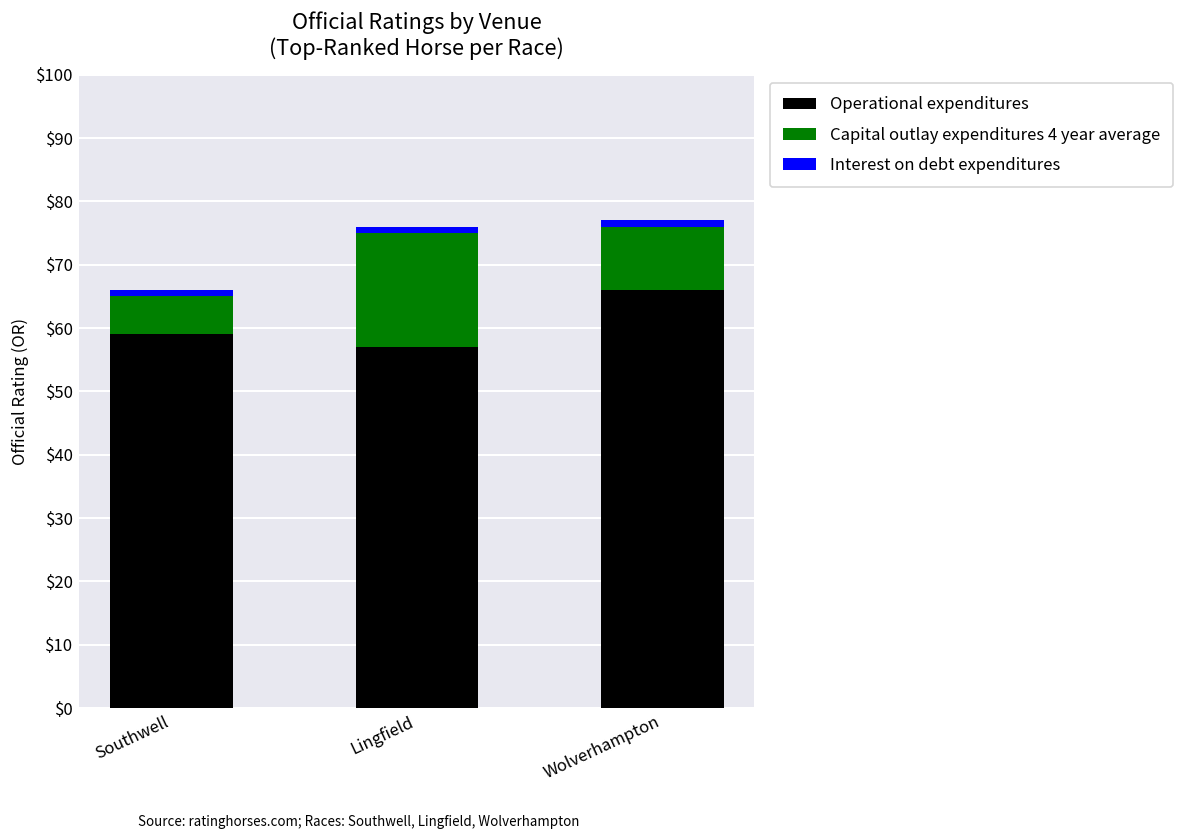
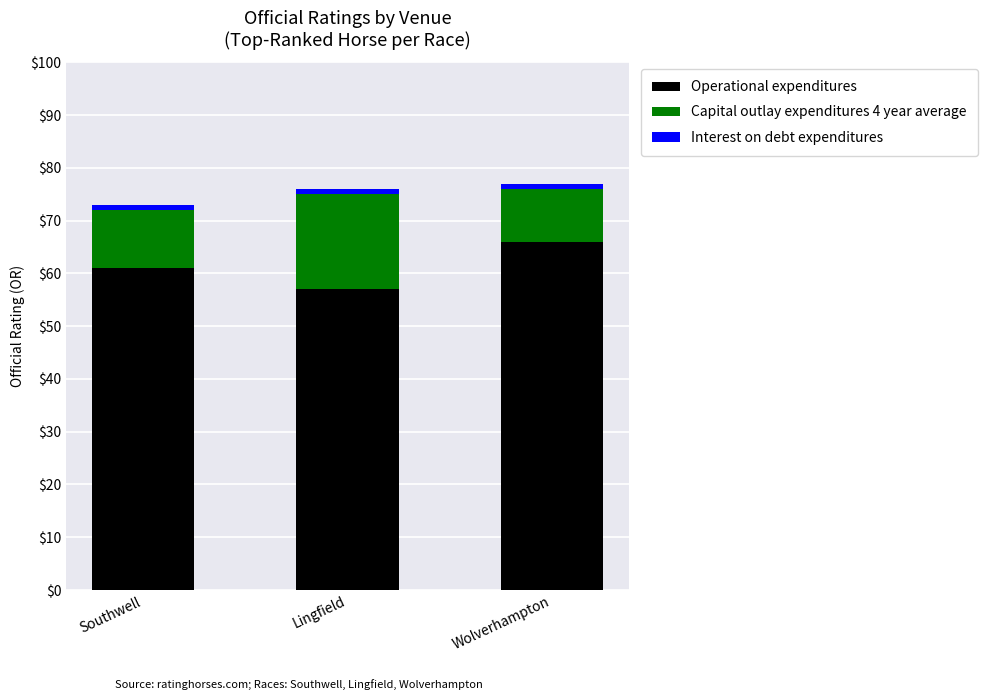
  {
    "Operational expenditures": {
-     "Southwell": "$59",
+     "Southwell": "$61",
      "Lingfield": "$57",
      "Wolverhampton": "$66"
    },
    "Capital outlay expenditures 4 year average": {
-     "Southwell": "$6",
+     "Southwell": "$11",
      "Lingfield": "$18",
      "Wolverhampton": "$10"
    },
    "Interest on debt expenditures": {
      "Southwell": "$1",
      "Lingfield": "$1",
      "Wolverhampton": "$1"
    }
  }
